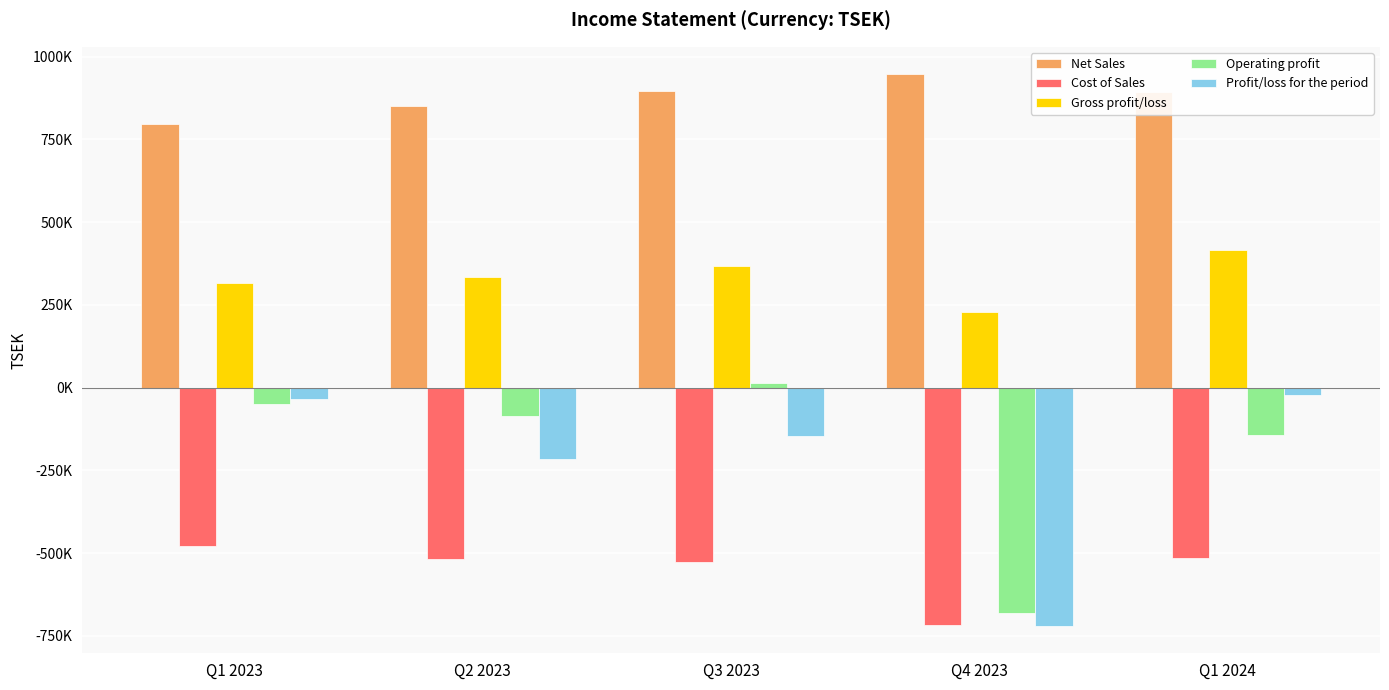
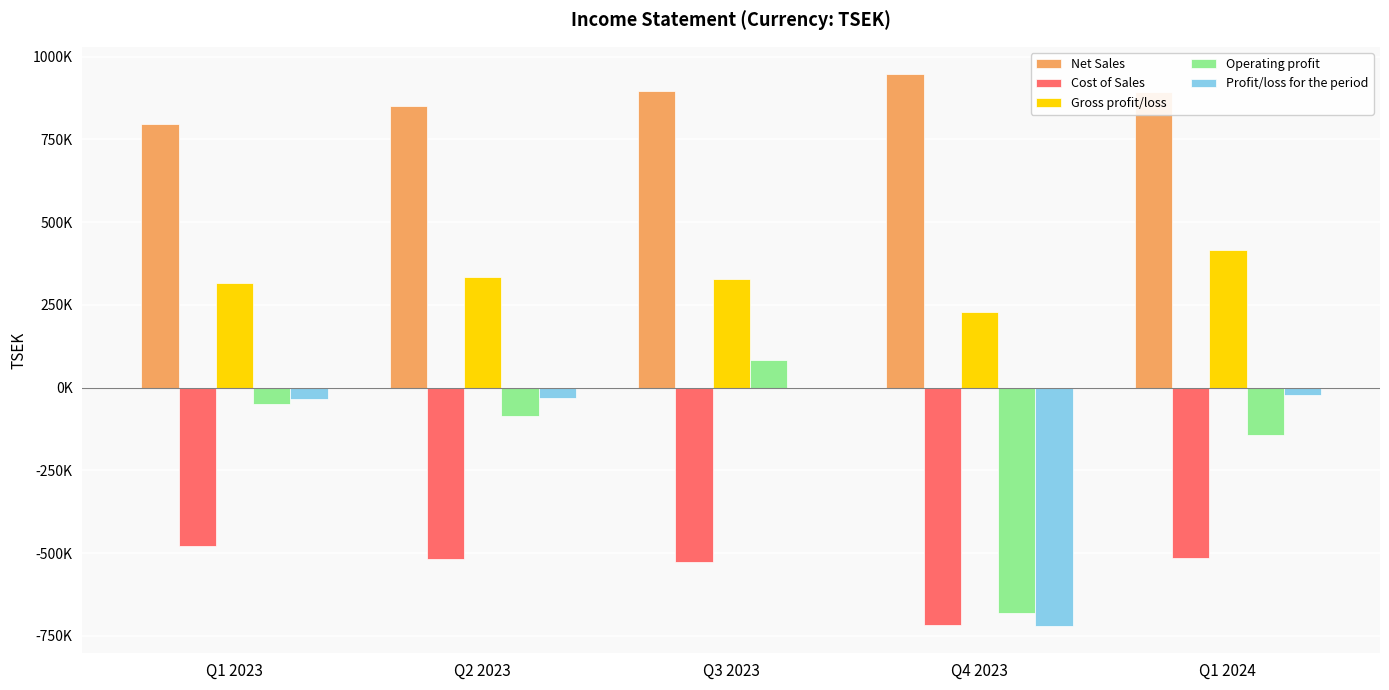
  {
    "Gross profit/loss": {
      "Q1 2023": 320000,
      "Q2 2023": 330000,
-     "Q3 2023": 370000,
+     "Q3 2023": 330000,
      "Q4 2023": 230000,
      "Q1 2024": 420000
    },
    "Operating profit": {
      "Q1 2023": -50000,
      "Q2 2023": -80000,
-     "Q3 2023": 20000,
+     "Q3 2023": 80000,
      "Q4 2023": -680000,
      "Q1 2024": -140000
    },
    "Profit/loss for the period": {
      "Q1 2023": -40000,
-     "Q2 2023": -220000,
-     "Q3 2023": -150000,
+     "Q2 2023": -30000,
+     "Q3 2023": 0,
      "Q4 2023": -720000,
      "Q1 2024": -20000
    }
  }
